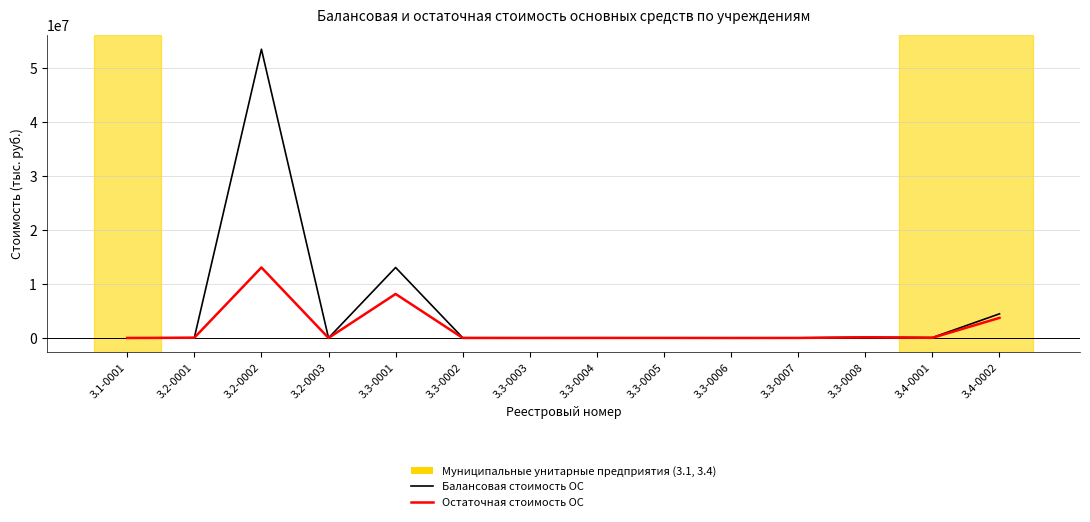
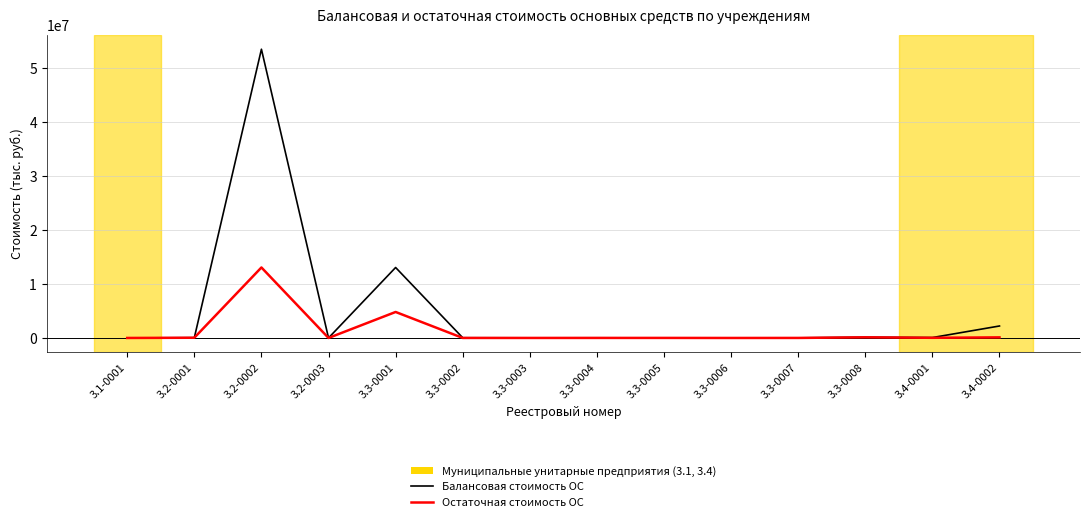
  {
    "Балансовая стоимость ОС": {
      "3.2-0002": 54000000,
      "3.3-0001": 13000000,
-     "3.4-0002": 4000000
+     "3.4-0002": 2000000
    },
    "Остаточная стоимость ОС": {
      "3.2-0002": 13000000,
-     "3.3-0001": 8000000,
-     "3.4-0002": 4000000
+     "3.3-0001": 5000000,
+     "3.4-0002": 0
    }
  }
